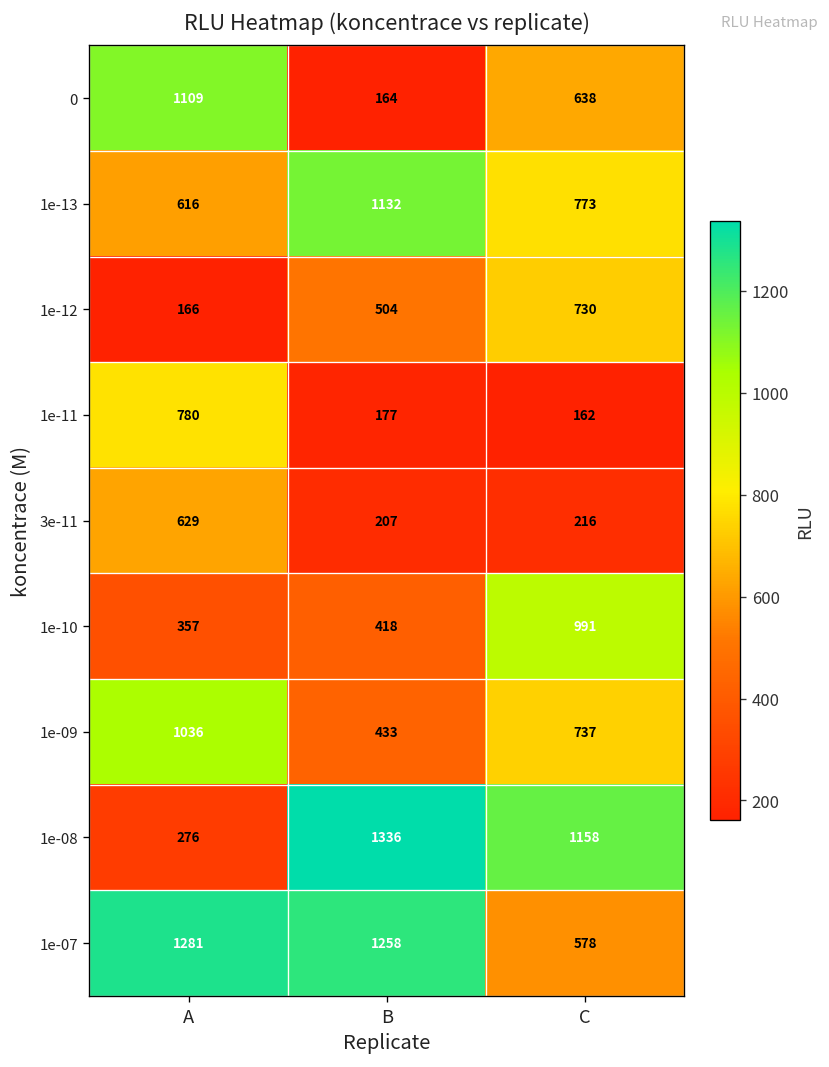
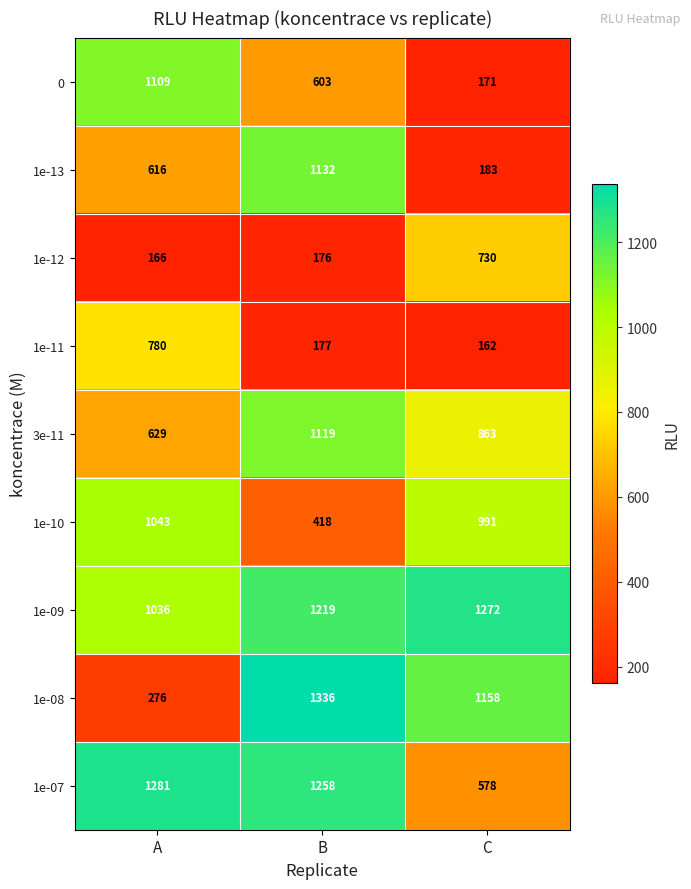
  {
    "0": {
      "A": 1109,
-     "B": 164,
-     "C": 638
+     "B": 603,
+     "C": 171
    },
    "1e-13": {
      "A": 616,
      "B": 1132,
-     "C": 773
+     "C": 183
    },
    "1e-12": {
      "A": 166,
-     "B": 504,
+     "B": 176,
      "C": 730
    },
    "1e-11": {
      "A": 780,
      "B": 177,
      "C": 162
    },
    "3e-11": {
      "A": 629,
-     "B": 207,
-     "C": 216
+     "B": 1119,
+     "C": 863
    },
    "1e-10": {
-     "A": 357,
+     "A": 1043,
      "B": 418,
      "C": 991
    },
    "1e-09": {
      "A": 1036,
-     "B": 433,
-     "C": 737
+     "B": 1219,
+     "C": 1272
    },
    "1e-08": {
      "A": 276,
      "B": 1336,
      "C": 1158
    },
    "1e-07": {
      "A": 1281,
      "B": 1258,
      "C": 578
    }
  }
